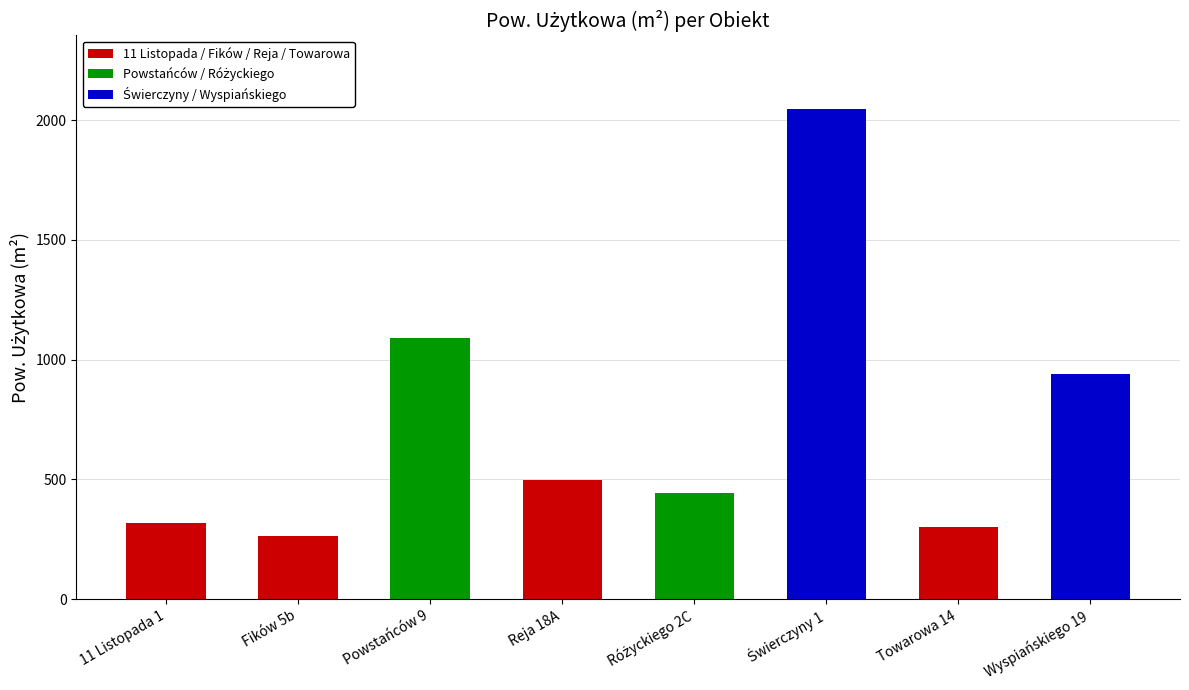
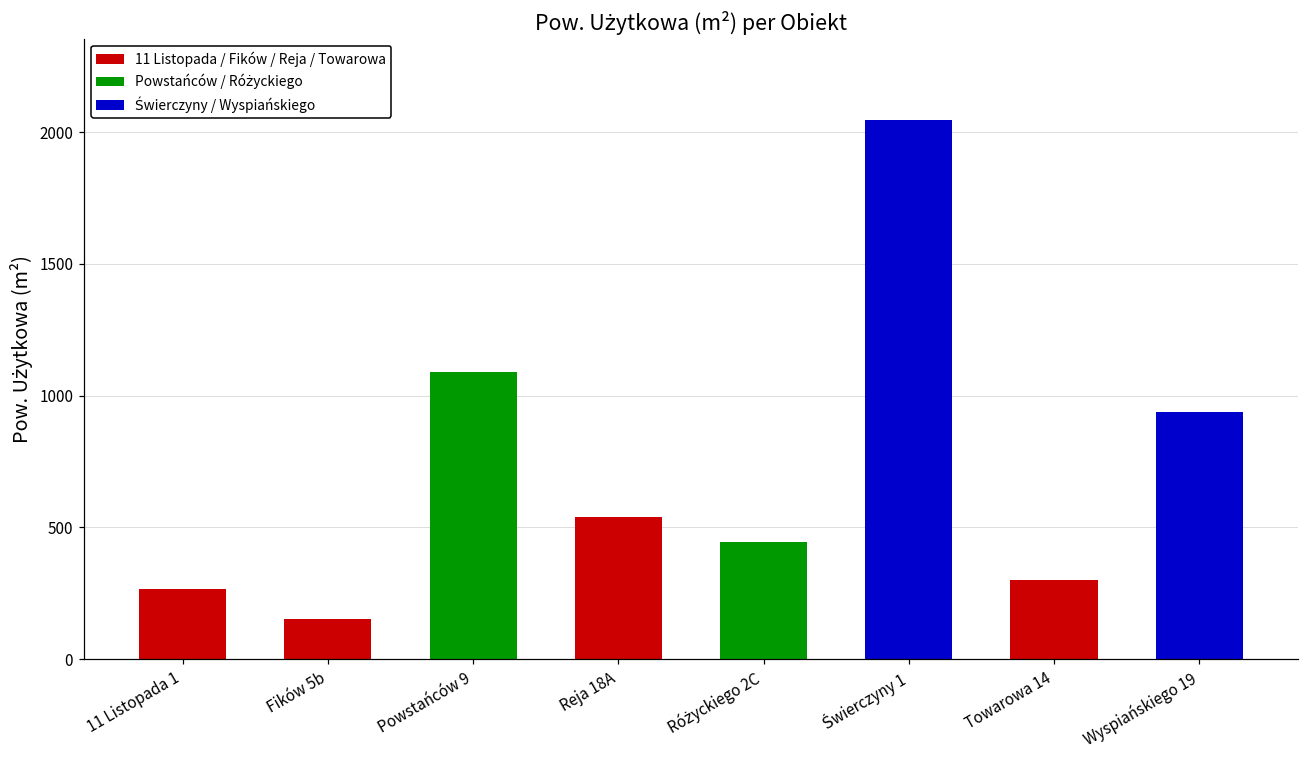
  {
-   "11 Listopada 1": 320,
-   "Fików 5b": 260,
+   "11 Listopada 1": 270,
+   "Fików 5b": 150,
    "Powstańców 9": 1090,
-   "Reja 18A": 500,
+   "Reja 18A": 540,
    "Różyckiego 2C": 440,
    "Świerczyny 1": 2050,
    "Towarowa 14": 300,
    "Wyspiańskiego 19": 940
  }
